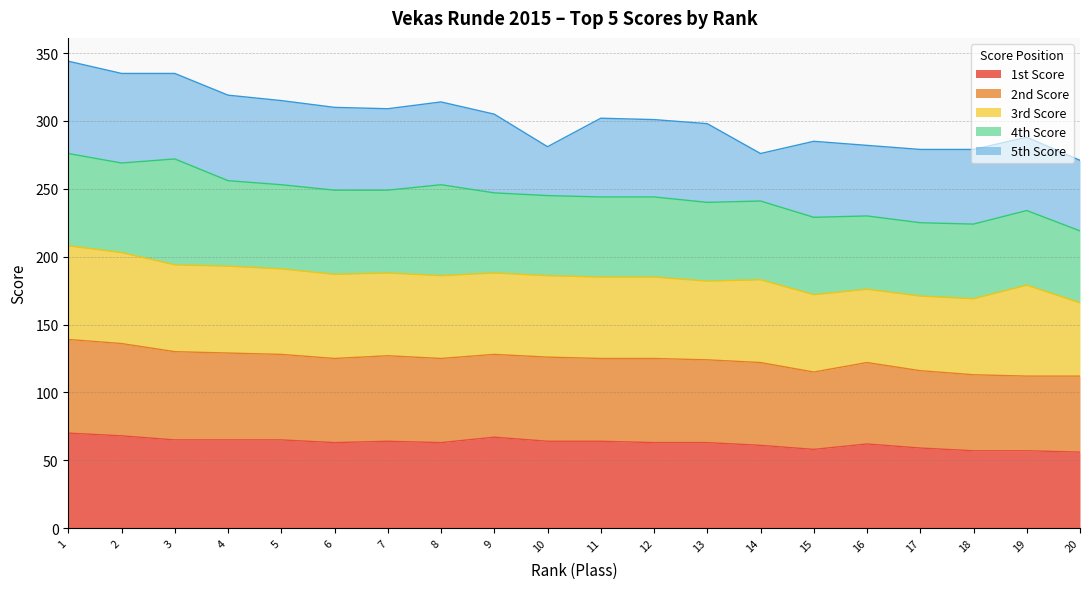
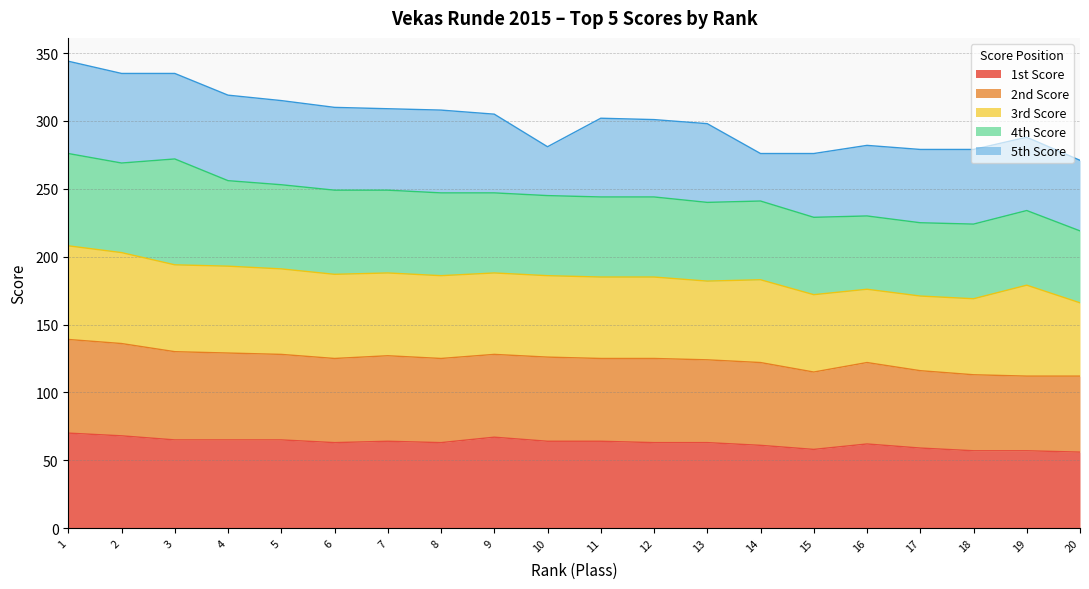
  {
    "3rd Score": {
      "1": 69,
      "2": 67,
      "3": 64,
      "4": 64,
      "5": 63,
      "6": 62,
      "7": 61,
      "8": 61,
      "9": 60,
      "10": 60,
      "11": 60,
      "12": 60,
      "13": 58,
      "14": 61,
      "15": 57,
      "16": 54,
      "17": 55,
      "18": 56,
      "19": 67,
      "20": 54
    },
    "4th Score": {
      "1": 68,
      "2": 66,
      "3": 78,
      "4": 63,
      "5": 62,
      "6": 62,
      "7": 61,
-     "8": 67,
+     "8": 61,
      "9": 59,
      "10": 59,
      "11": 59,
      "12": 59,
      "13": 58,
      "14": 58,
      "15": 57,
      "16": 54,
      "17": 54,
      "18": 55,
      "19": 55,
      "20": 53
    },
    "5th Score": {
      "1": 68,
      "2": 66,
      "3": 63,
      "4": 63,
      "5": 62,
      "6": 61,
      "7": 60,
      "8": 61,
      "9": 58,
      "10": 36,
      "11": 58,
      "12": 57,
      "13": 58,
      "14": 35,
-     "15": 56,
+     "15": 47,
      "16": 52,
      "17": 54,
      "20": 52
    }
  }
